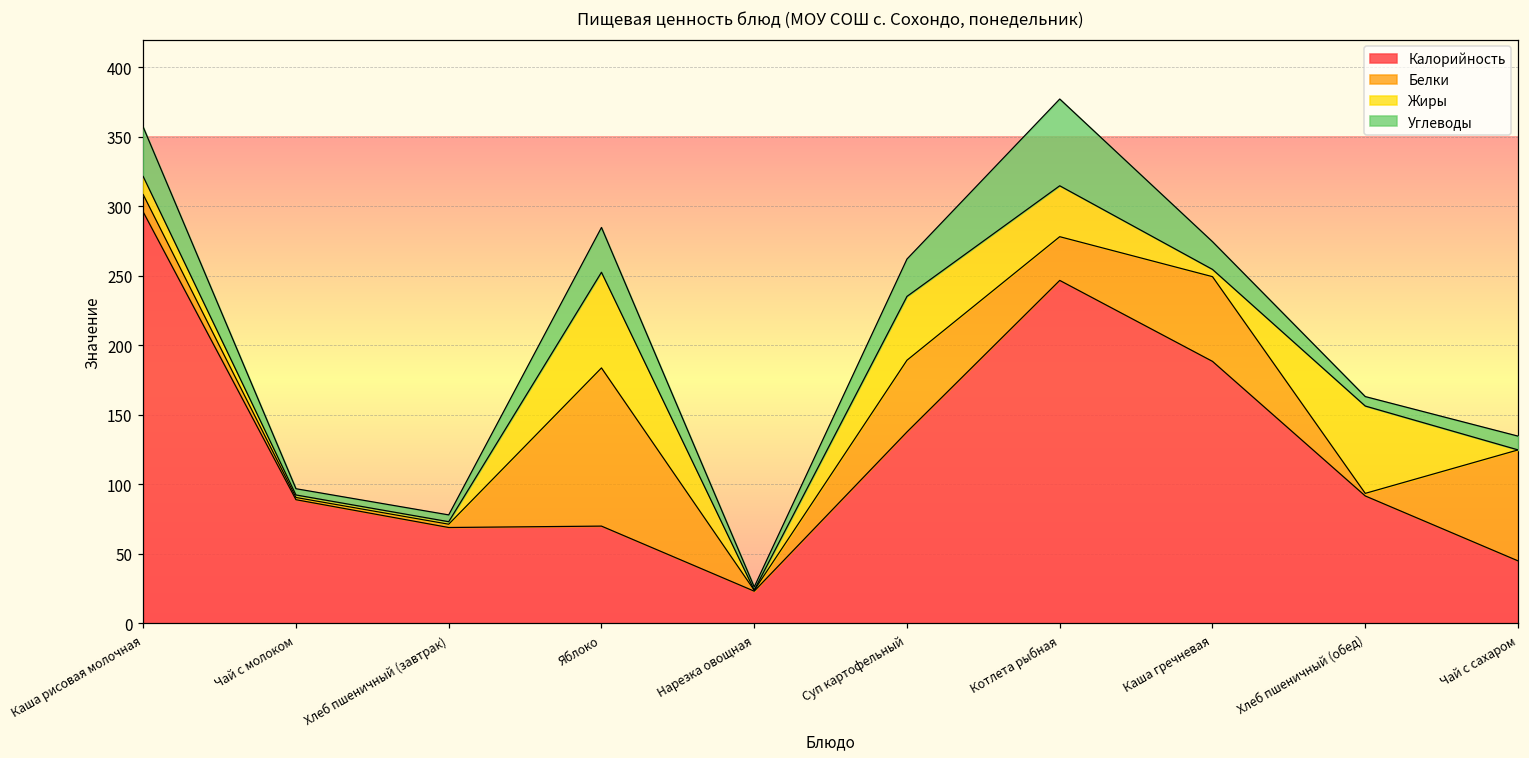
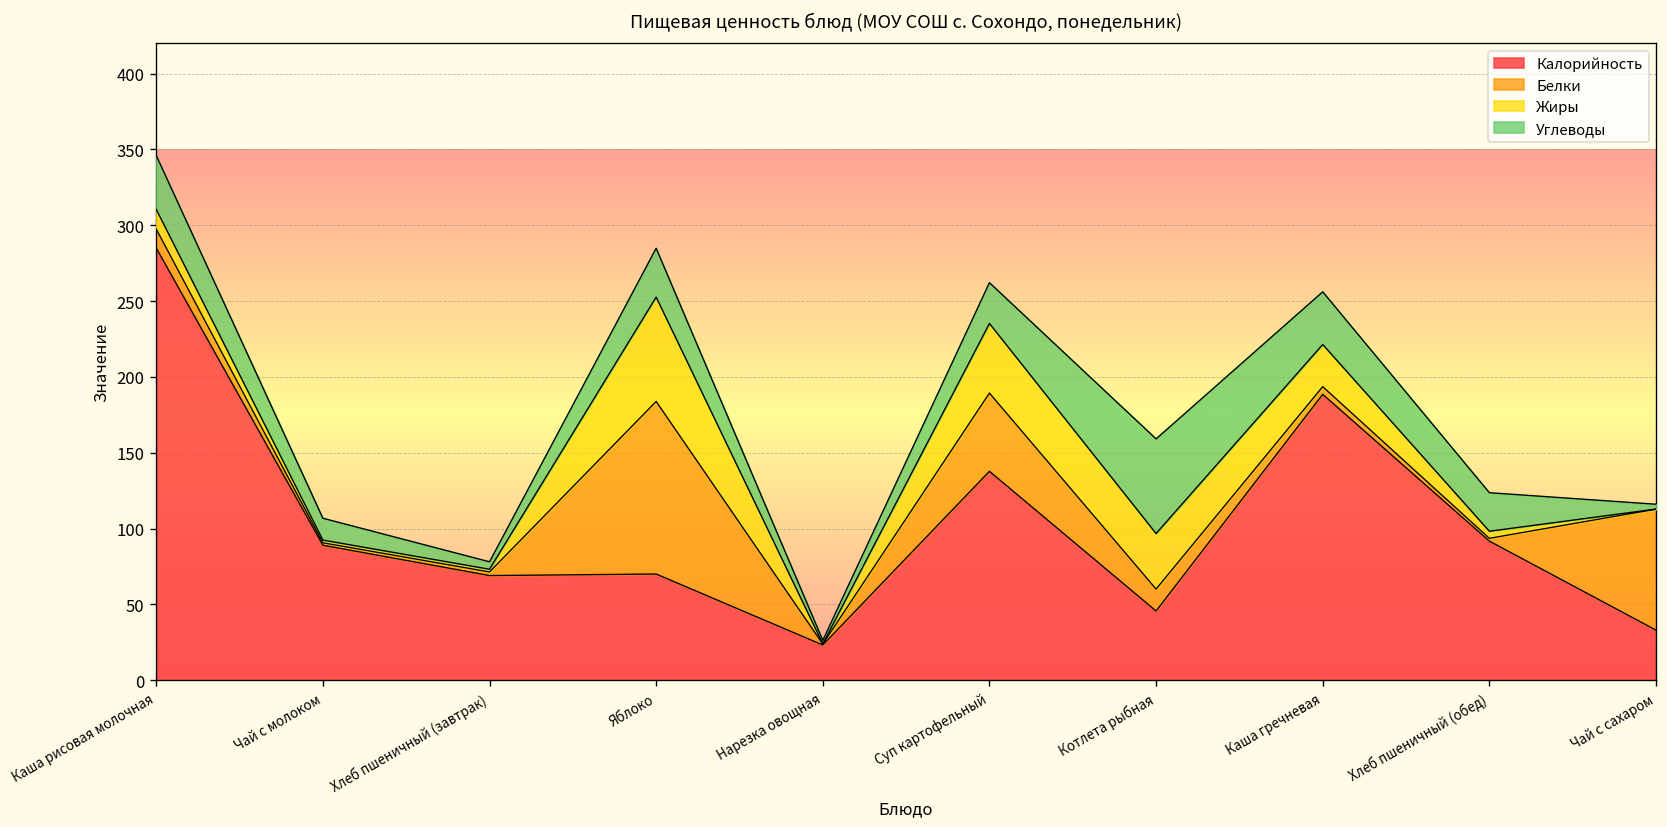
  {
    "Калорийность": {
-     "Каша рисовая молочная": 296,
+     "Каша рисовая молочная": 285,
      "Хлеб пшеничный (завтрак)": 69,
      "Яблоко": 70,
      "Суп картофельный": 138,
-     "Котлета рыбная": 247,
+     "Котлета рыбная": 46,
      "Каша гречневая": 189,
-     "Чай с сахаром": 45
+     "Чай с сахаром": 33
    },
    "Белки": {
      "Каша рисовая молочная": 13,
      "Яблоко": 114,
      "Суп картофельный": 52,
-     "Котлета рыбная": 31,
-     "Каша гречневая": 61
+     "Котлета рыбная": 14,
+     "Каша гречневая": 5
    },
    "Жиры": {
      "Каша рисовая молочная": 13,
      "Яблоко": 69,
      "Суп картофельный": 46,
      "Котлета рыбная": 37,
-     "Каша гречневая": 5,
-     "Хлеб пшеничный (обед)": 63
+     "Каша гречневая": 28,
+     "Хлеб пшеничный (обед)": 5
    },
    "Углеводы": {
      "Каша рисовая молочная": 36,
-     "Чай с молоком": 5,
+     "Чай с молоком": 14,
      "Хлеб пшеничный (завтрак)": 5,
      "Яблоко": 32,
      "Нарезка овощная": 2,
      "Суп картофельный": 27,
      "Котлета рыбная": 62,
-     "Каша гречневая": 20,
-     "Хлеб пшеничный (обед)": 7,
-     "Чай с сахаром": 10
+     "Каша гречневая": 35,
+     "Хлеб пшеничный (обед)": 25,
+     "Чай с сахаром": 3
    }
  }
